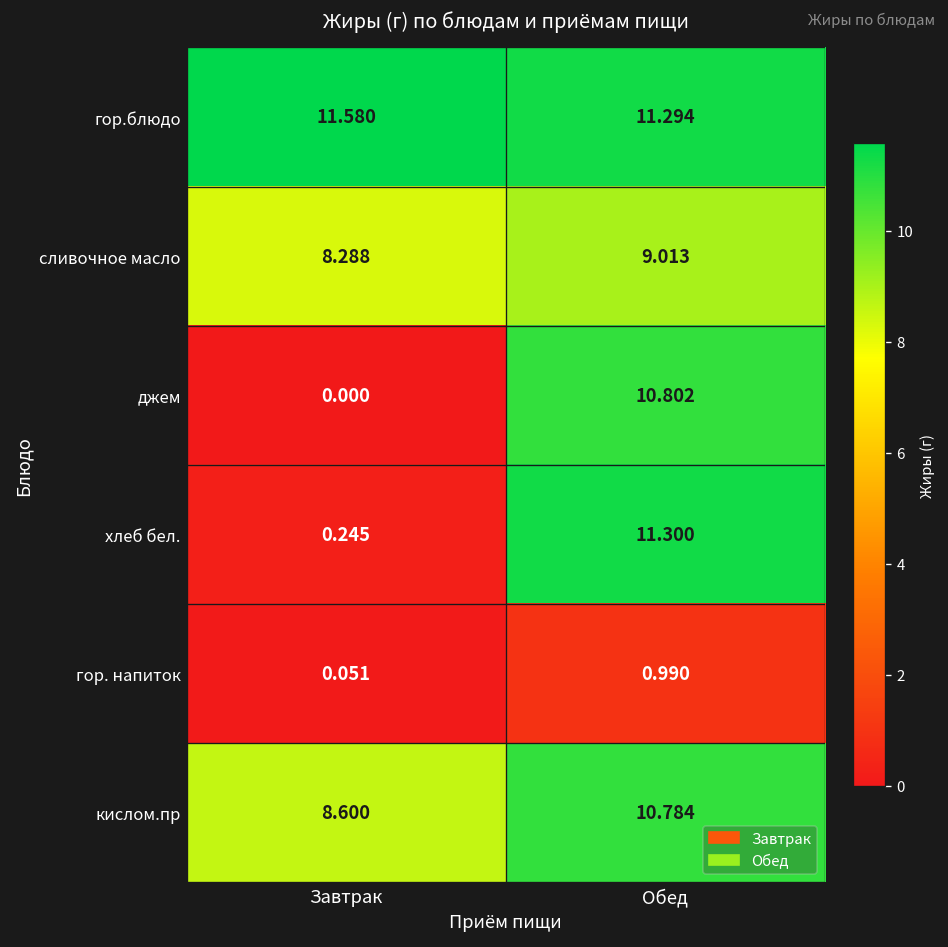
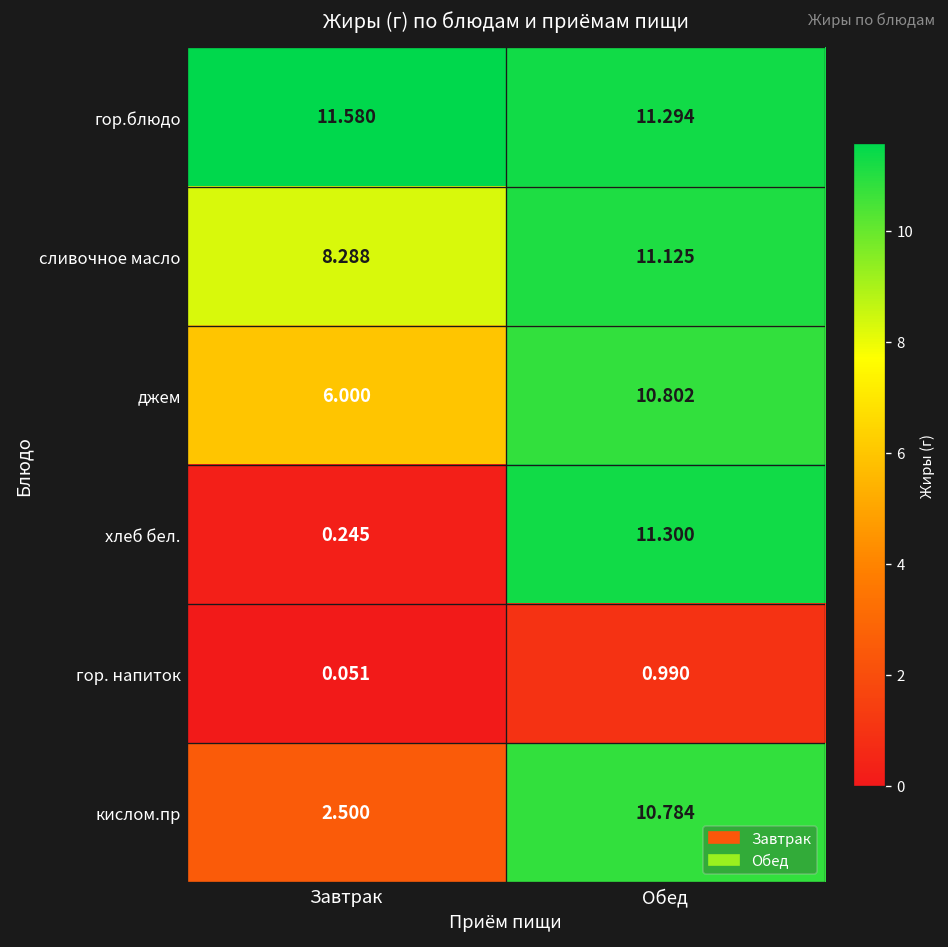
  {
    "гор.блюдо": {
      "Завтрак": 11.580,
      "Обед": 11.294
    },
    "сливочное масло": {
      "Завтрак": 8.288,
-     "Обед": 9.013
+     "Обед": 11.125
    },
    "джем": {
-     "Завтрак": 0.000,
+     "Завтрак": 6.000,
      "Обед": 10.802
    },
    "хлеб бел.": {
      "Завтрак": 0.245,
      "Обед": 11.300
    },
    "гор. напиток": {
      "Завтрак": 0.051,
      "Обед": 0.990
    },
    "кислом.пр": {
-     "Завтрак": 8.600,
+     "Завтрак": 2.500,
      "Обед": 10.784
    }
  }
